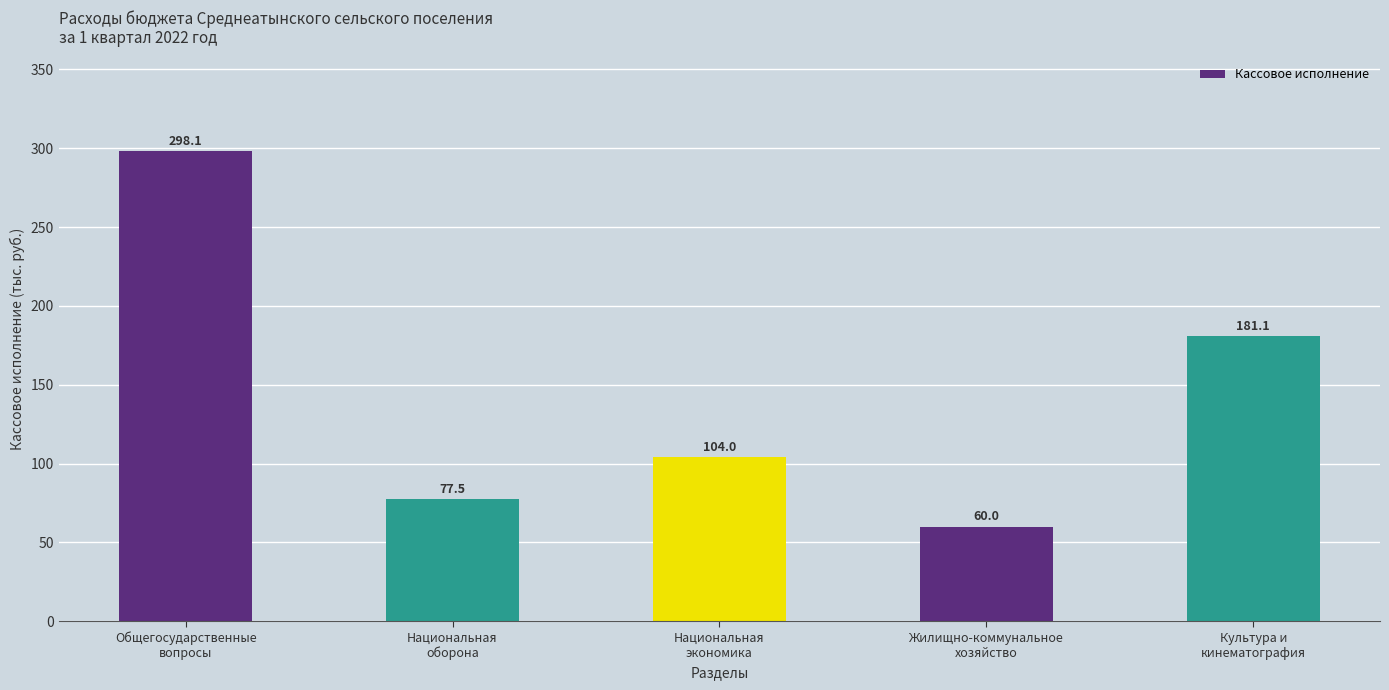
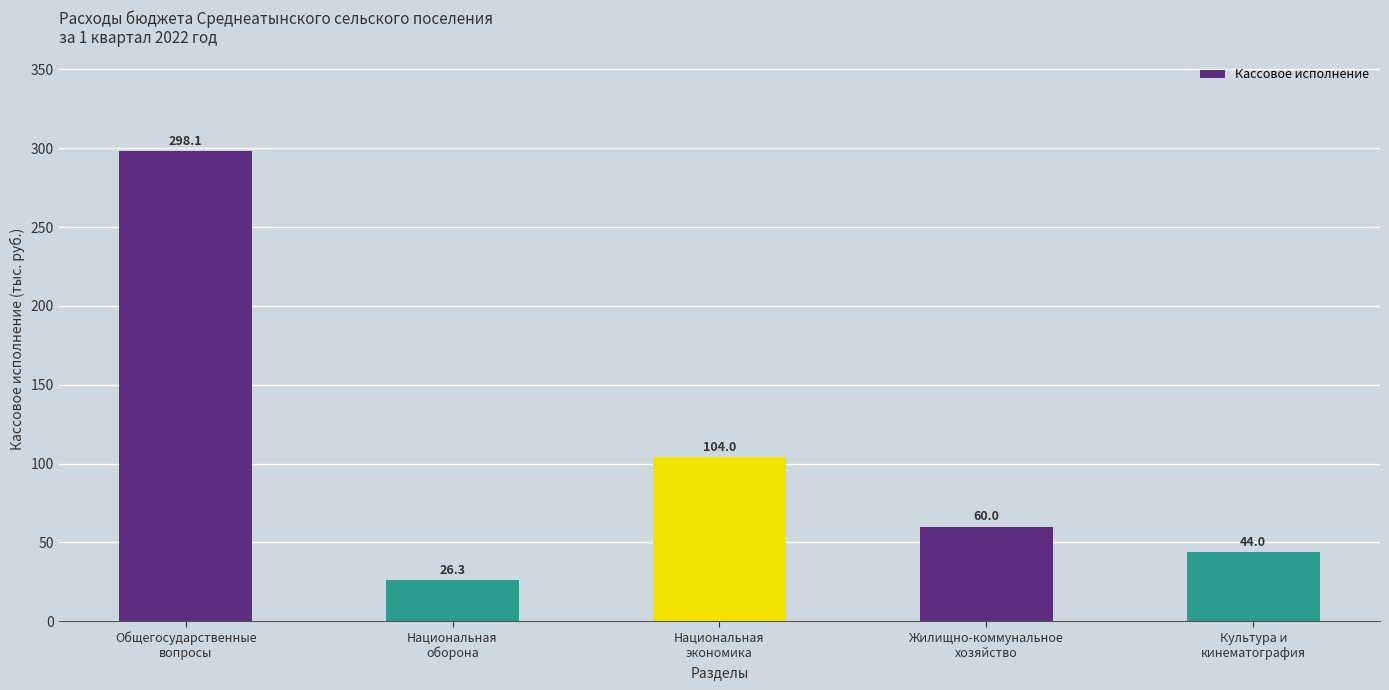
  {
    "Общегосударственные вопросы": 298.1,
-   "Национальная oборона": 77.5,
+   "Национальная oборона": 26.3,
    "Национальная экономика": 104.0,
    "Жилищно-коммунальное хозяйство": 60.0,
-   "Культура и кинематография": 181.1
+   "Культура и кинематография": 44.0
  }
